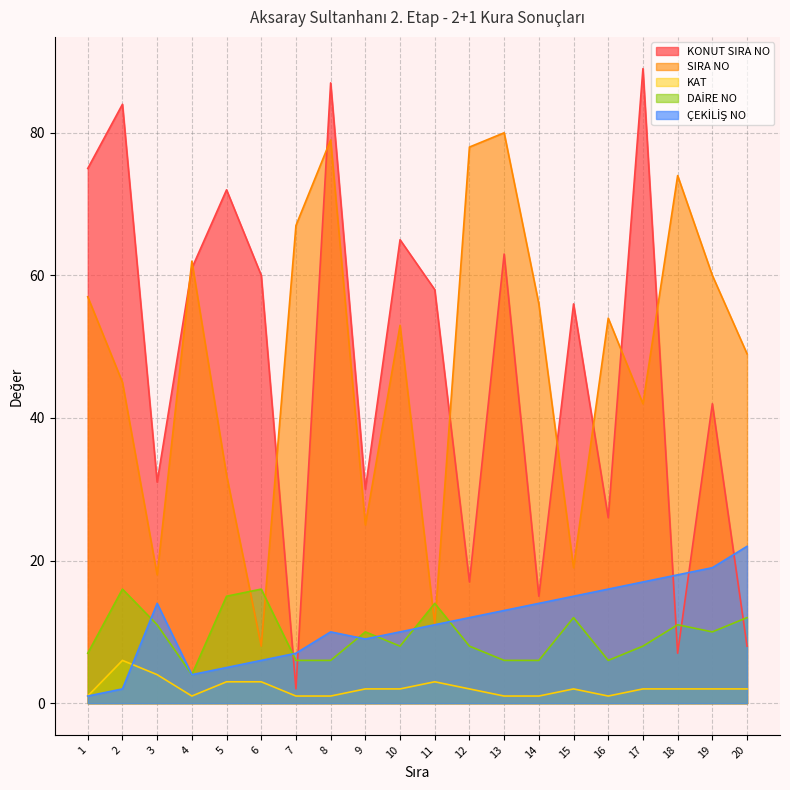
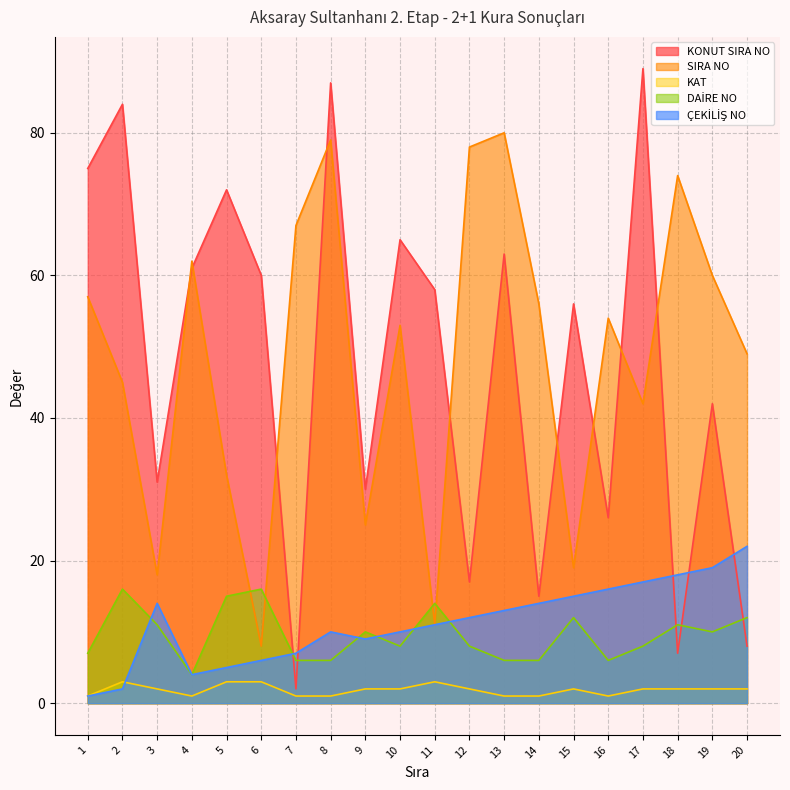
  {
    "KONUT SIRA NO": {
      "1": 75,
      "2": 84,
      "3": 31,
      "4": 61,
      "5": 72,
      "6": 60,
      "7": 2,
      "8": 87,
      "9": 30,
      "10": 65,
      "11": 58,
      "12": 17,
      "13": 63,
      "14": 15,
      "15": 56,
      "16": 26,
      "17": 89,
      "18": 7,
      "19": 42,
      "20": 8
    },
    "SIRA NO": {
      "1": 57,
      "2": 45,
      "3": 18,
      "4": 62,
      "5": 32,
      "6": 8,
      "7": 67,
      "8": 79,
      "9": 25,
      "10": 53,
      "12": 78,
      "13": 80,
      "14": 56,
      "15": 19,
      "16": 54,
      "17": 42,
      "18": 74,
      "19": 60,
      "20": 49
    },
    "KAT": {
-     "2": 6,
-     "3": 4,
+     "2": 3,
+     "3": 2,
      "4": 1,
      "5": 3,
      "6": 3,
      "7": 1,
      "8": 1,
      "9": 2,
      "10": 2,
      "11": 3,
      "12": 2,
      "13": 1,
      "14": 1,
      "15": 2,
      "16": 1,
      "17": 2,
      "18": 2,
      "19": 2,
      "20": 2
    },
    "DAİRE NO": {
      "1": 7,
      "2": 16,
      "3": 11,
      "5": 15,
      "6": 16,
      "7": 6,
      "8": 6,
      "9": 10,
      "10": 8,
      "11": 14,
      "12": 8,
      "13": 6,
      "14": 6,
      "15": 12,
      "16": 6,
      "17": 8,
      "18": 11,
      "19": 10,
      "20": 12
    },
    "ÇEKİLİŞ NO": {
      "2": 2,
      "3": 14,
      "5": 5,
      "6": 6,
      "7": 7,
      "8": 10,
      "9": 9,
      "10": 10,
      "12": 12,
      "13": 13,
      "14": 14,
      "15": 15,
      "16": 16,
      "17": 17,
      "18": 18,
      "19": 19,
      "20": 22
    }
  }
